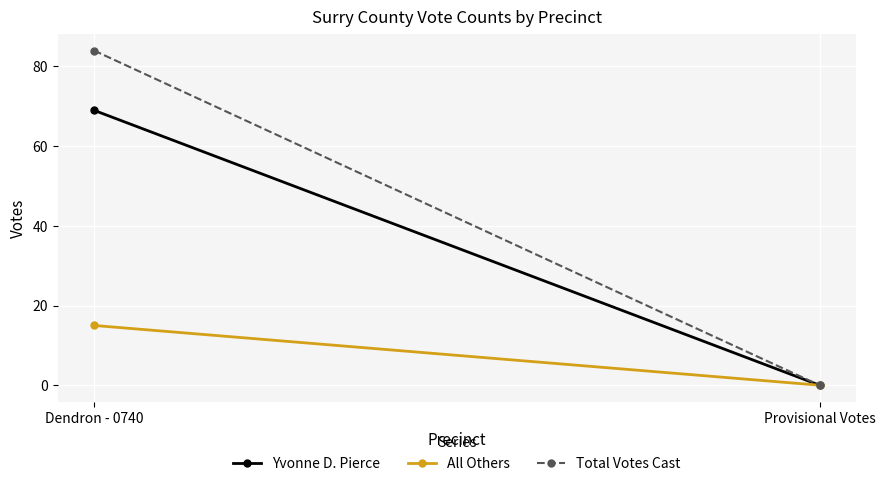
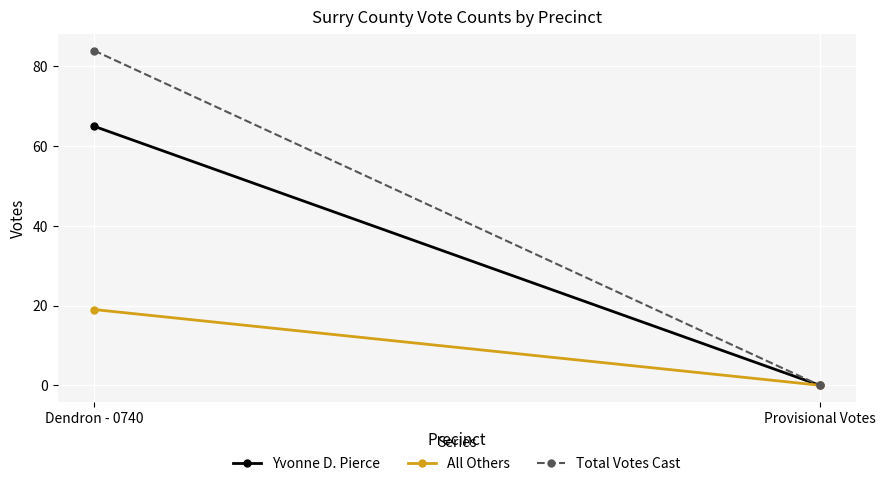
  {
    "Yvonne D. Pierce": {
-     "Dendron - 0740": 69
+     "Dendron - 0740": 65
    },
    "All Others": {
-     "Dendron - 0740": 15
+     "Dendron - 0740": 19
    },
    "Total Votes Cast": {
      "Dendron - 0740": 84
    }
  }
